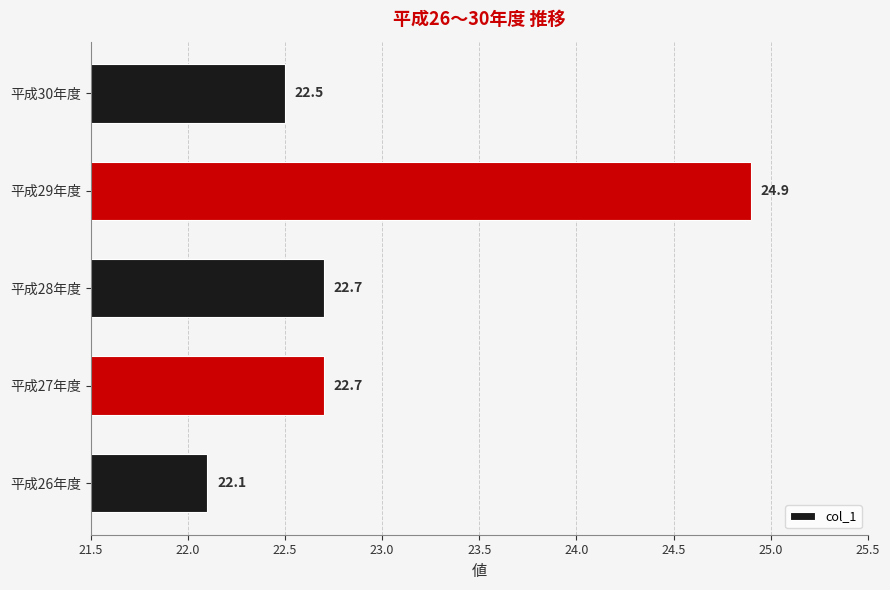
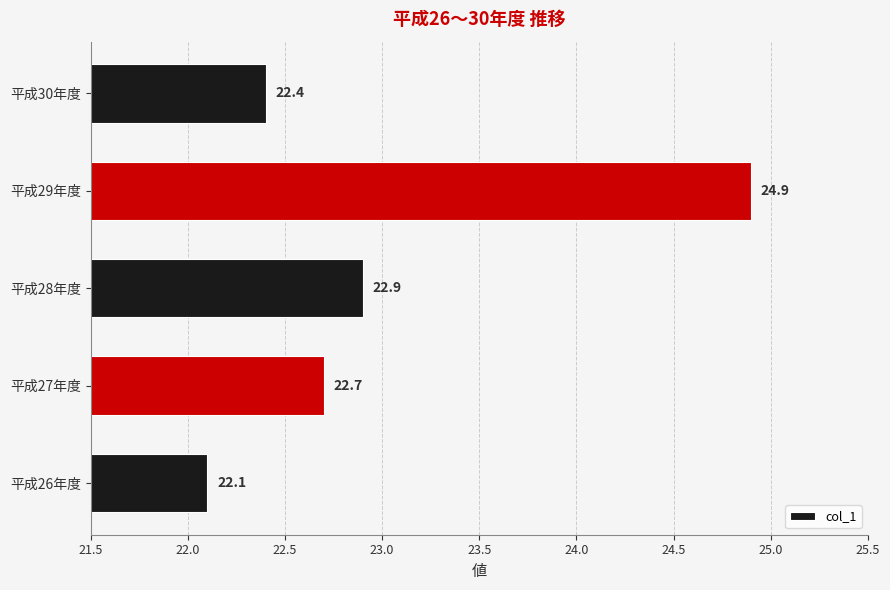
  {
-   "平成30年度": 22.5,
+   "平成30年度": 22.4,
    "平成29年度": 24.9,
-   "平成28年度": 22.7,
+   "平成28年度": 22.9,
    "平成27年度": 22.7,
    "平成26年度": 22.1
  }
